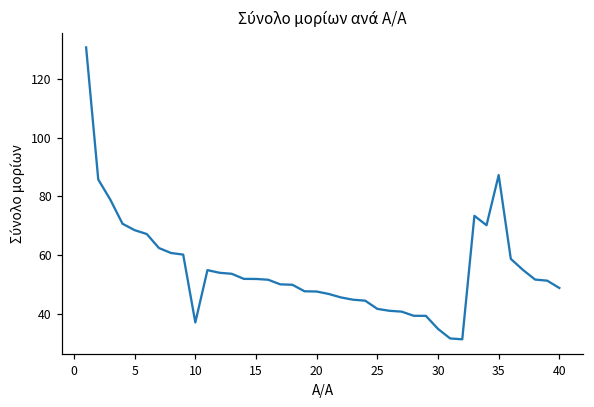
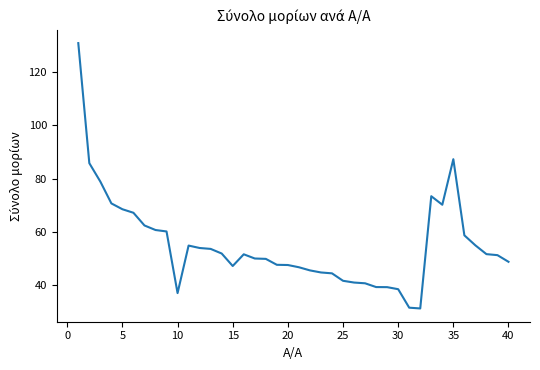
  {
    "5": 68,
    "10": 37,
-   "15": 52,
+   "15": 47,
    "20": 48,
    "25": 42,
-   "30": 35,
+   "30": 38,
    "35": 87,
    "40": 49
  }
